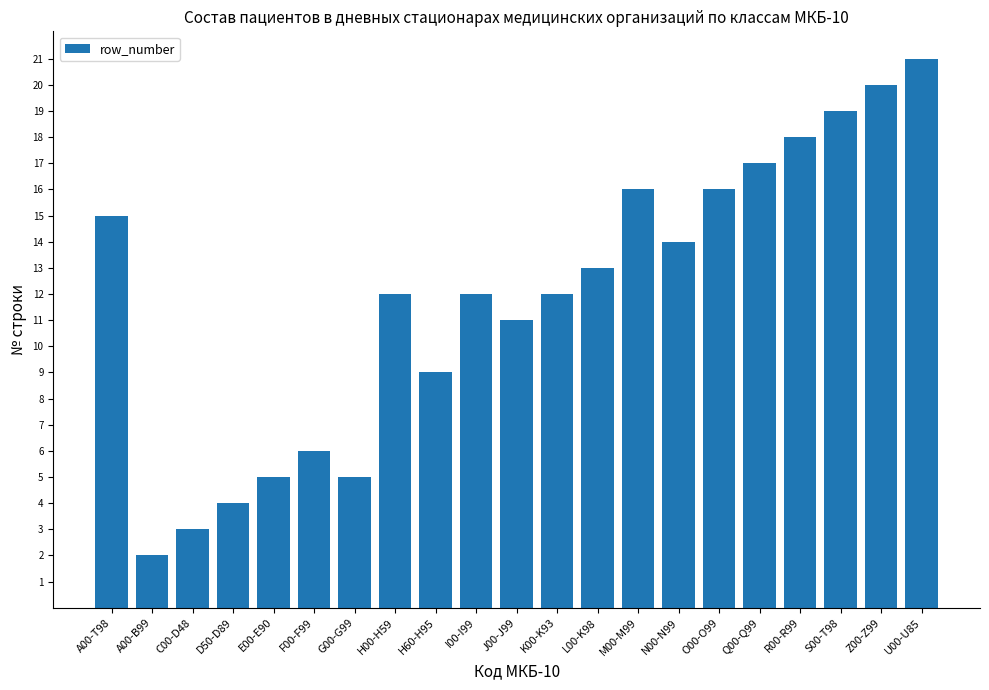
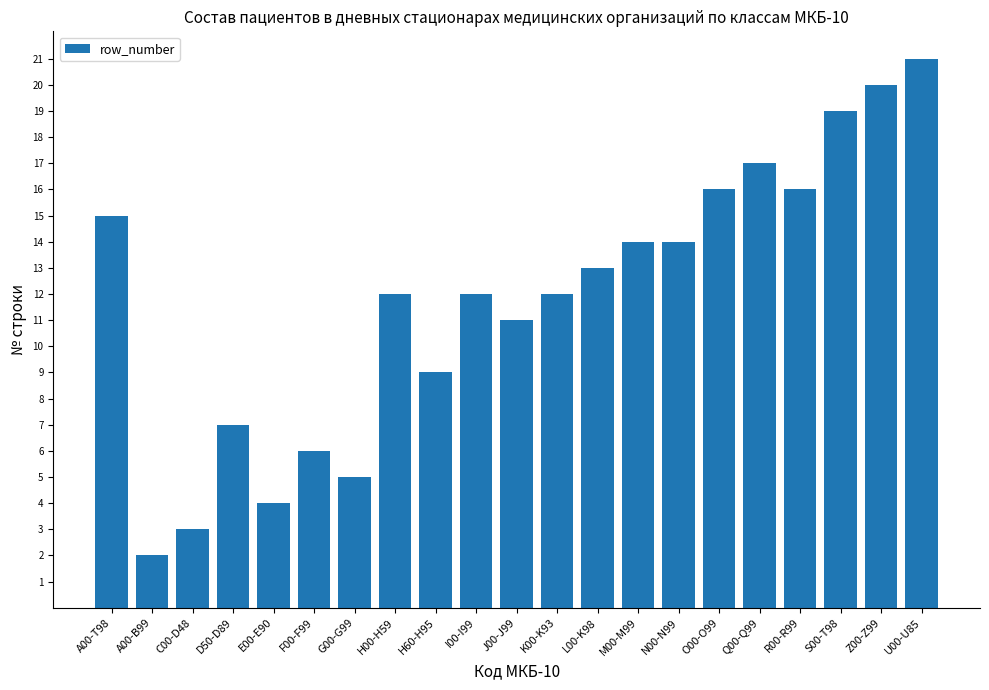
  {
    "A00-T98": 15,
    "A00-B99": 2,
    "C00-D48": 3,
-   "D50-D89": 4,
-   "E00-E90": 5,
+   "D50-D89": 7,
+   "E00-E90": 4,
    "F00-F99": 6,
    "G00-G99": 5,
    "H00-H59": 12,
    "H60-H95": 9,
    "I00-I99": 12,
    "J00-J99": 11,
    "K00-K93": 12,
    "L00-K98": 13,
-   "M00-M99": 16,
+   "M00-M99": 14,
    "N00-N99": 14,
    "O00-O99": 16,
    "Q00-Q99": 17,
-   "R00-R99": 18,
+   "R00-R99": 16,
    "S00-T98": 19,
    "Z00-Z99": 20,
    "U00-U85": 21
  }
